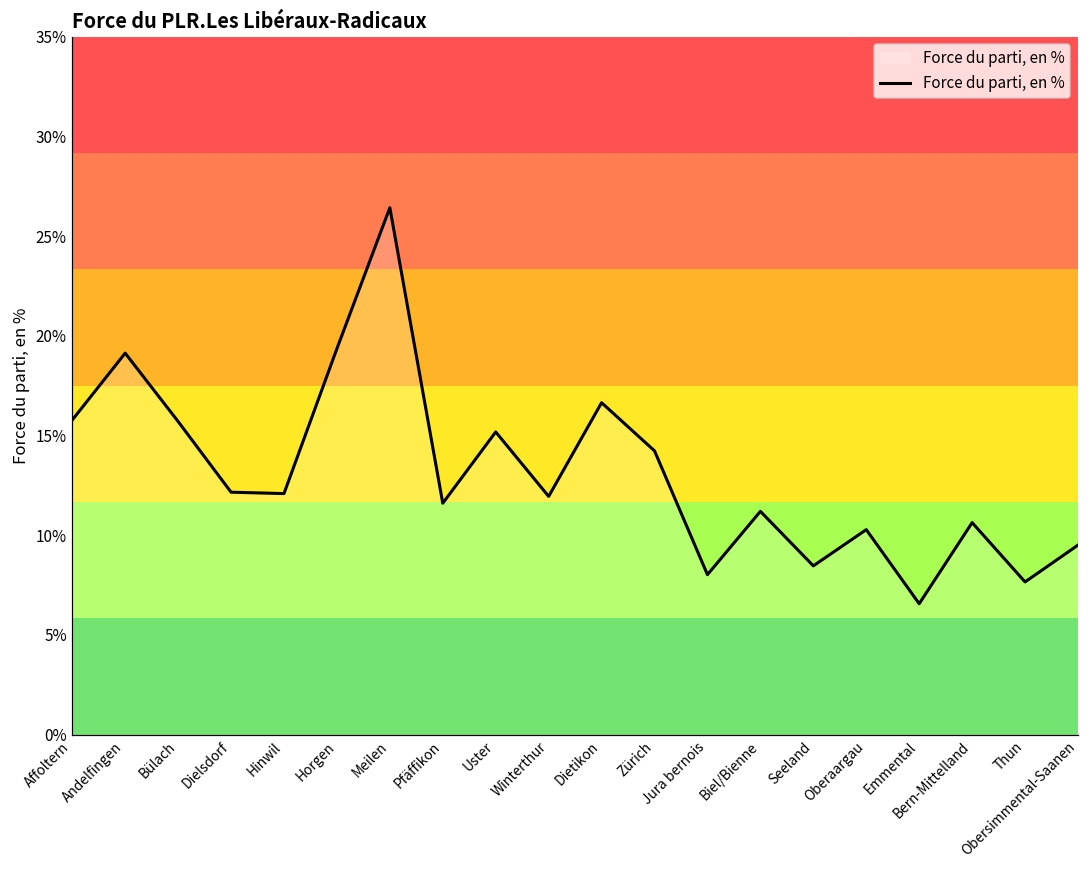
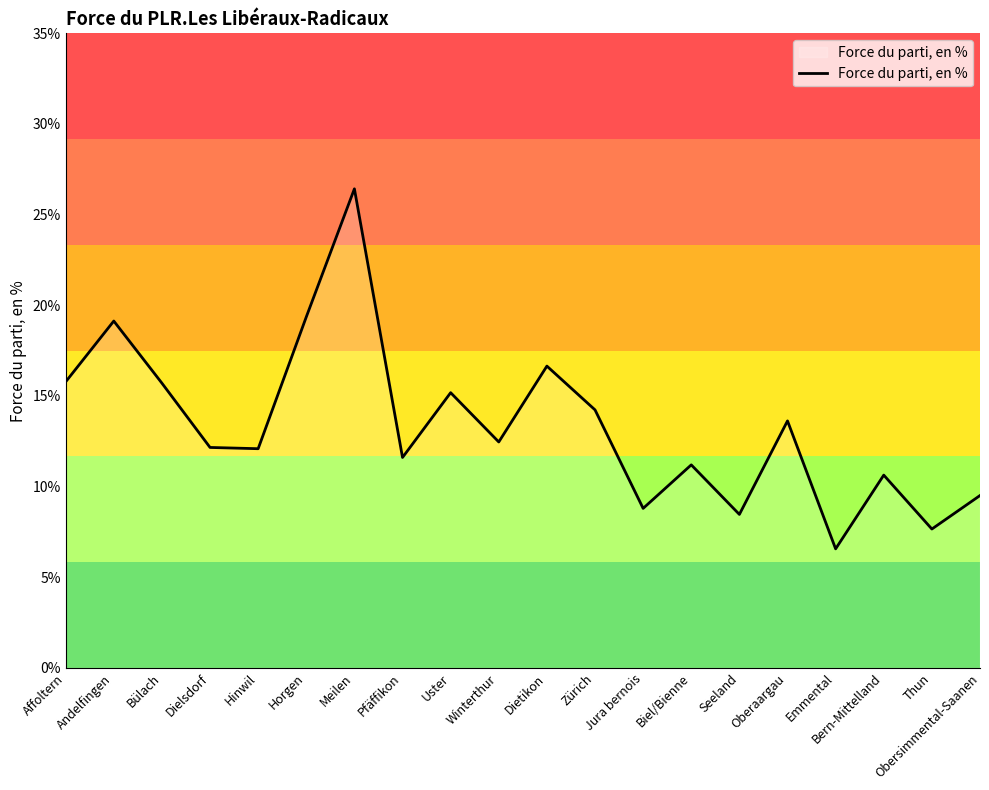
  {
    "Affoltern": "15.8%",
    "Andelfingen": "19.1%",
    "Bülach": "15.7%",
    "Dielsdorf": "12.2%",
    "Hinwil": "12.1%",
    "Horgen": "19.4%",
    "Meilen": "26.4%",
    "Pfäffikon": "11.6%",
    "Uster": "15.2%",
-   "Winterthur": "11.9%",
+   "Winterthur": "12.5%",
    "Dietikon": "16.6%",
    "Zürich": "14.2%",
-   "Jura bernois": "8.0%",
+   "Jura bernois": "8.8%",
    "Biel/Bienne": "11.2%",
    "Seeland": "8.5%",
-   "Oberaargau": "10.3%",
+   "Oberaargau": "13.6%",
    "Emmental": "6.6%",
    "Bern-Mittelland": "10.6%",
    "Thun": "7.7%",
    "Obersimmental-Saanen": "9.5%"
  }
